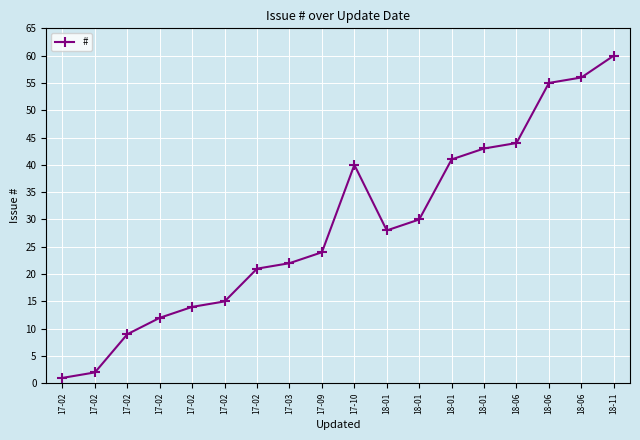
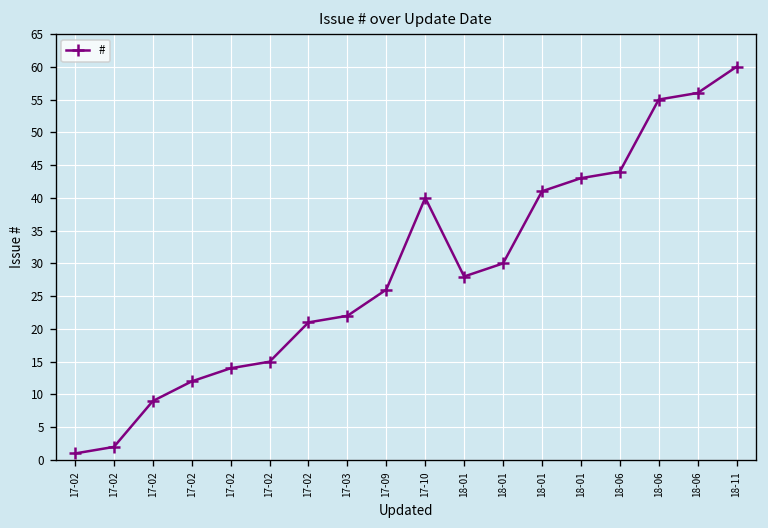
  {
    "17-03": 22,
-   "17-09": 24,
+   "17-09": 26,
    "17-10": 40,
    "18-11": 60
  }
